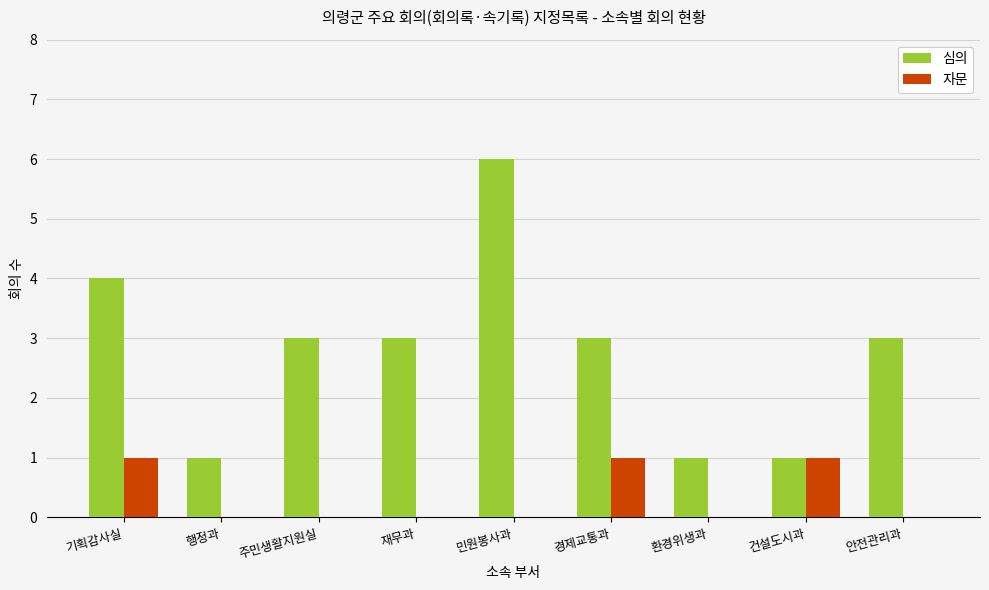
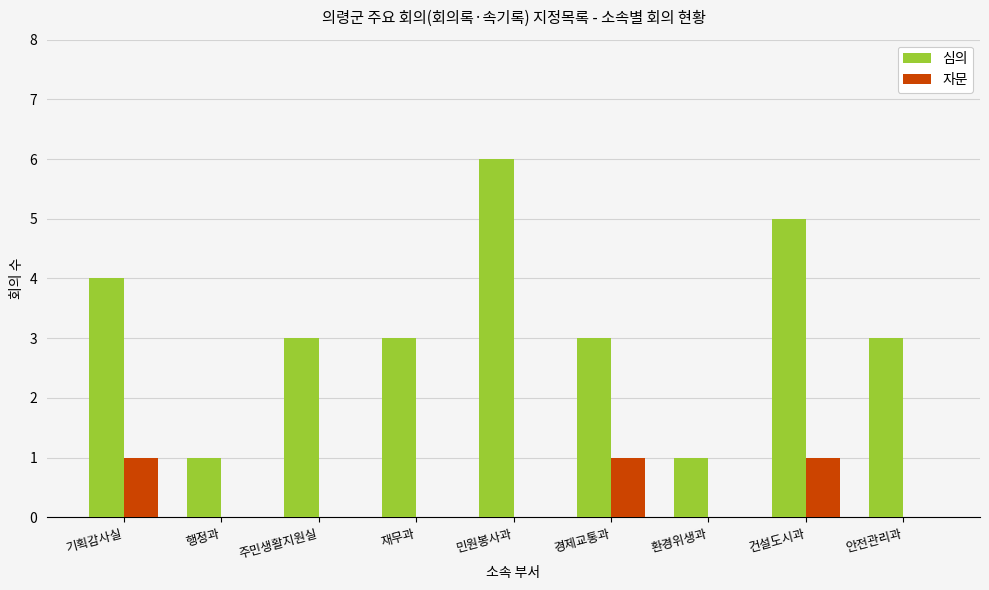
  {
    "심의": {
      "기획감사실": 4,
      "행정과": 1,
      "주민생활지원실": 3,
      "재무과": 3,
      "민원봉사과": 6,
      "경제교통과": 3,
      "환경위생과": 1,
-     "건설도시과": 1,
+     "건설도시과": 5,
      "안전관리과": 3
    },
    "자문": {
      "기획감사실": 1,
      "행정과": 0,
      "주민생활지원실": 0,
      "재무과": 0,
      "민원봉사과": 0,
      "경제교통과": 1,
      "환경위생과": 0,
      "건설도시과": 1,
      "안전관리과": 0
    }
  }
